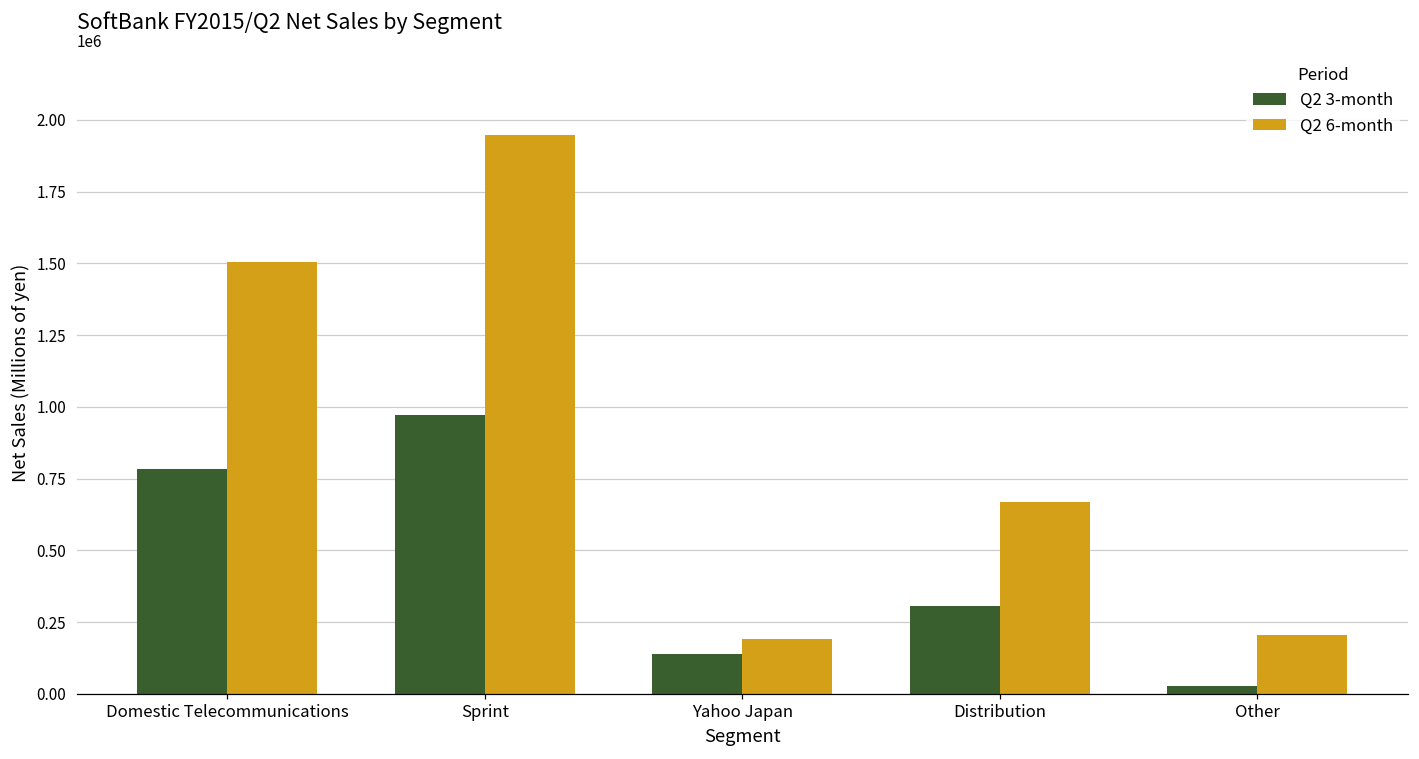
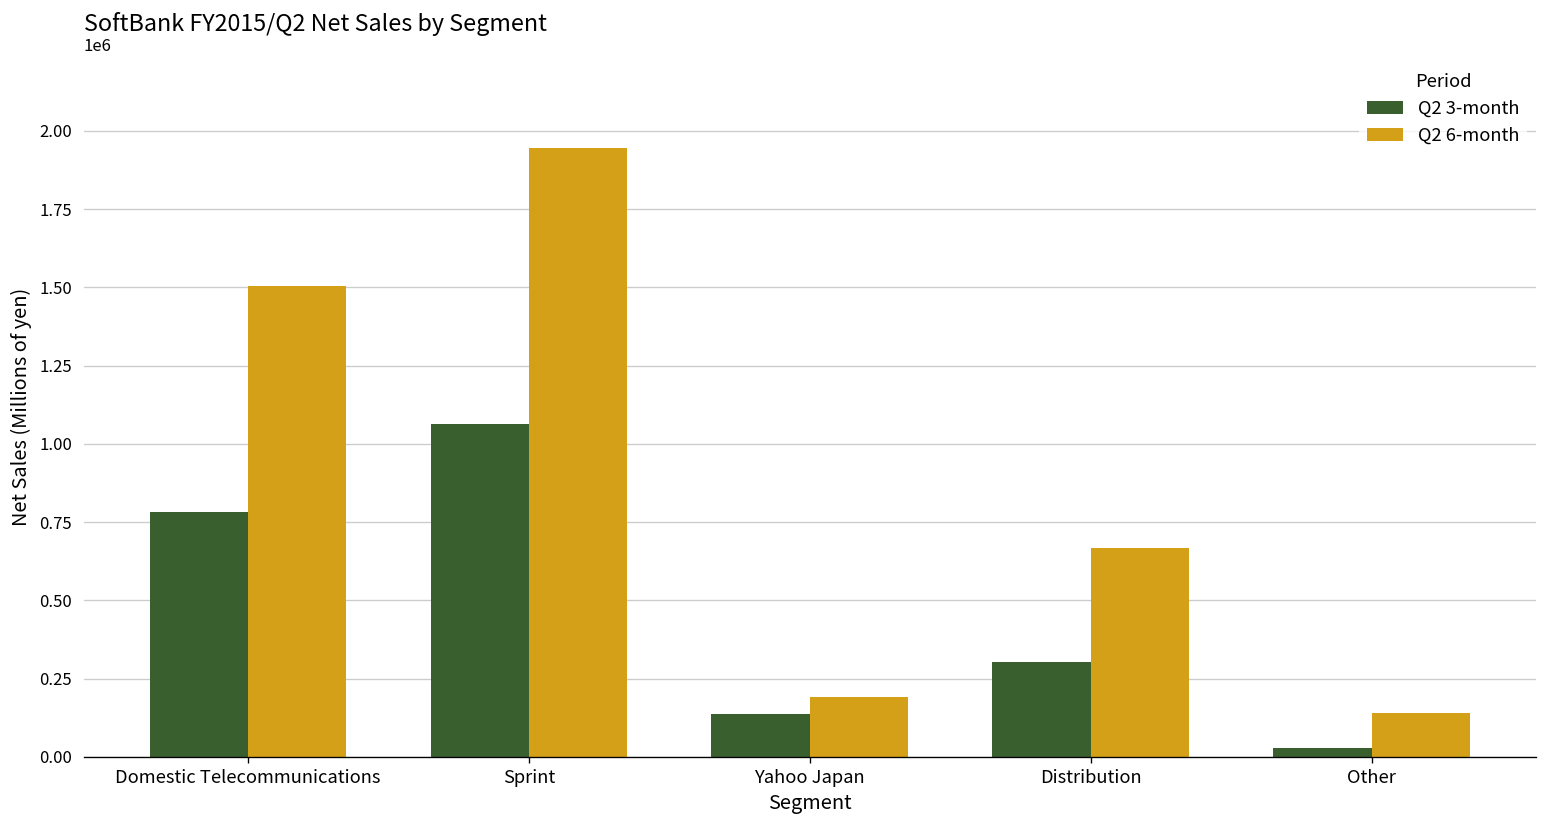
  {
    "Q2 3-month": {
      "Domestic Telecommunications": 780000,
-     "Sprint": 970000,
+     "Sprint": 1060000,
      "Yahoo Japan": 140000,
      "Distribution": 300000,
      "Other": 30000
    },
    "Q2 6-month": {
      "Domestic Telecommunications": 1500000,
      "Sprint": 1950000,
      "Yahoo Japan": 190000,
      "Distribution": 670000,
-     "Other": 210000
+     "Other": 140000
    }
  }
